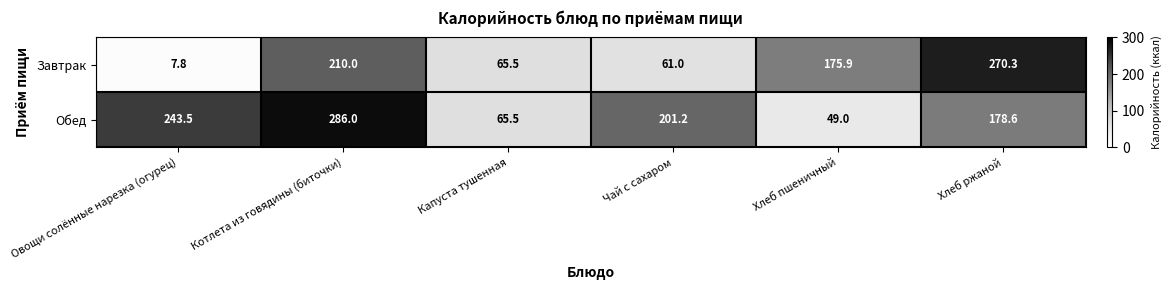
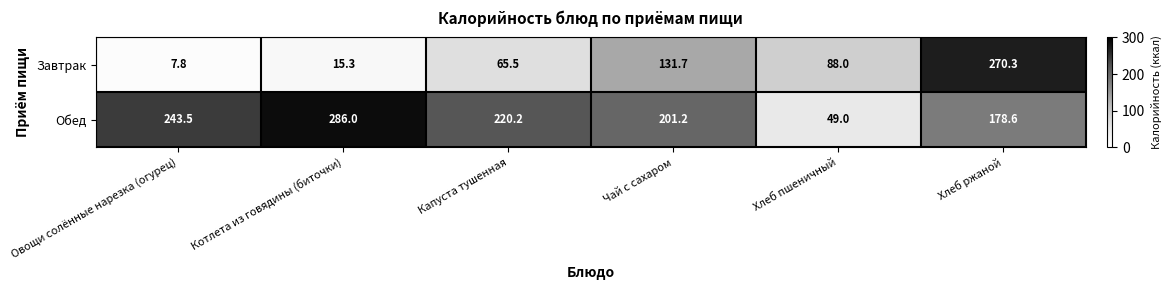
  {
    "Завтрак": {
      "Овощи солённые нарезка (огурец)": 7.8,
-     "Котлета из говядины (биточки)": 210.0,
+     "Котлета из говядины (биточки)": 15.3,
      "Капуста тушенная": 65.5,
-     "Чай с сахаром": 61.0,
-     "Хлеб пшеничный": 175.9,
+     "Чай с сахаром": 131.7,
+     "Хлеб пшеничный": 88.0,
      "Хлеб ржаной": 270.3
    },
    "Обед": {
      "Овощи солённые нарезка (огурец)": 243.5,
      "Котлета из говядины (биточки)": 286.0,
-     "Капуста тушенная": 65.5,
+     "Капуста тушенная": 220.2,
      "Чай с сахаром": 201.2,
      "Хлеб пшеничный": 49.0,
      "Хлеб ржаной": 178.6
    }
  }
